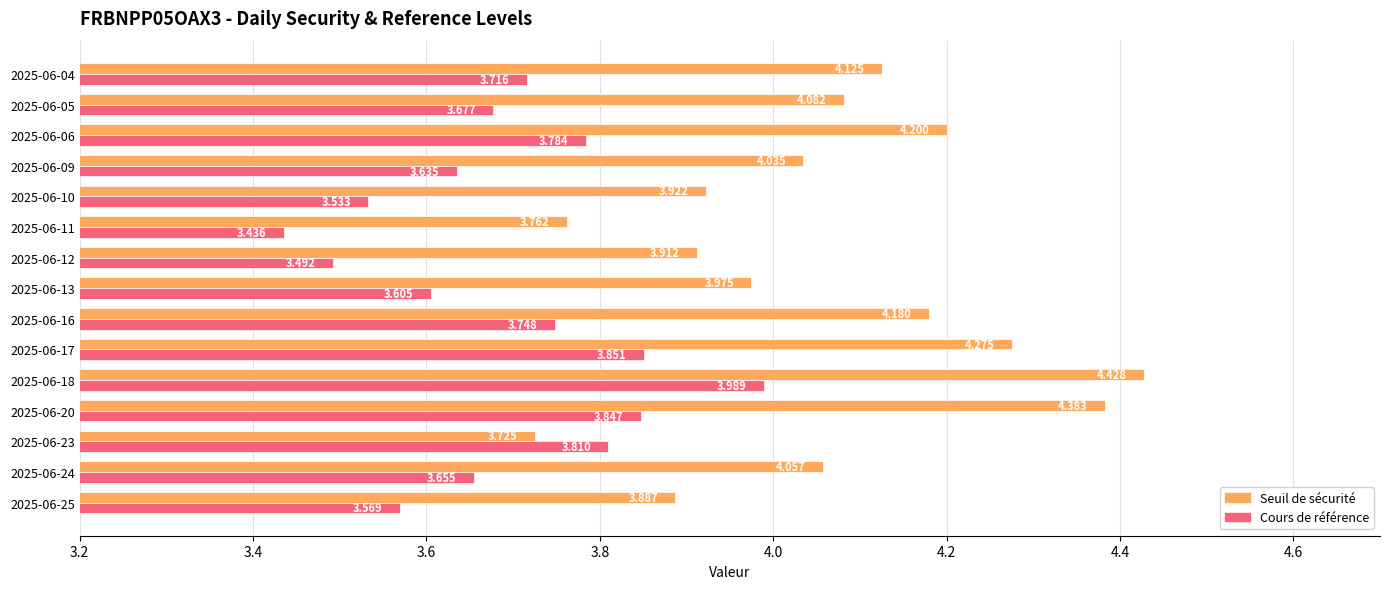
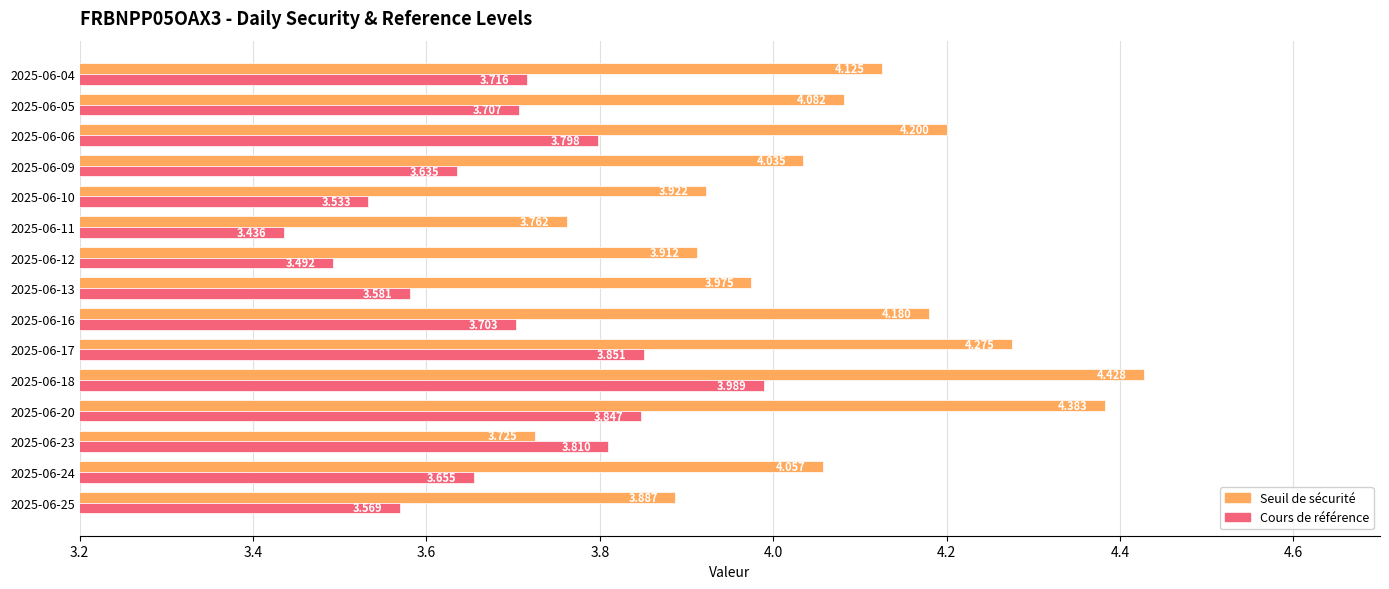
  {
    "Seuil de sécurité": {
      "2025-06-04": 4.125,
      "2025-06-05": 4.082,
      "2025-06-06": 4.200,
      "2025-06-09": 4.035,
      "2025-06-10": 3.922,
      "2025-06-11": 3.762,
      "2025-06-12": 3.912,
      "2025-06-13": 3.975,
      "2025-06-16": 4.180,
      "2025-06-17": 4.275,
      "2025-06-18": 4.428,
      "2025-06-20": 4.383,
      "2025-06-23": 3.725,
      "2025-06-24": 4.057,
      "2025-06-25": 3.887
    },
    "Cours de référence": {
      "2025-06-04": 3.716,
-     "2025-06-05": 3.677,
-     "2025-06-06": 3.784,
+     "2025-06-05": 3.707,
+     "2025-06-06": 3.798,
      "2025-06-09": 3.635,
      "2025-06-10": 3.533,
      "2025-06-11": 3.436,
      "2025-06-12": 3.492,
-     "2025-06-13": 3.605,
-     "2025-06-16": 3.748,
+     "2025-06-13": 3.581,
+     "2025-06-16": 3.703,
      "2025-06-17": 3.851,
      "2025-06-18": 3.989,
      "2025-06-20": 3.847,
      "2025-06-23": 3.810,
      "2025-06-24": 3.655,
      "2025-06-25": 3.569
    }
  }
